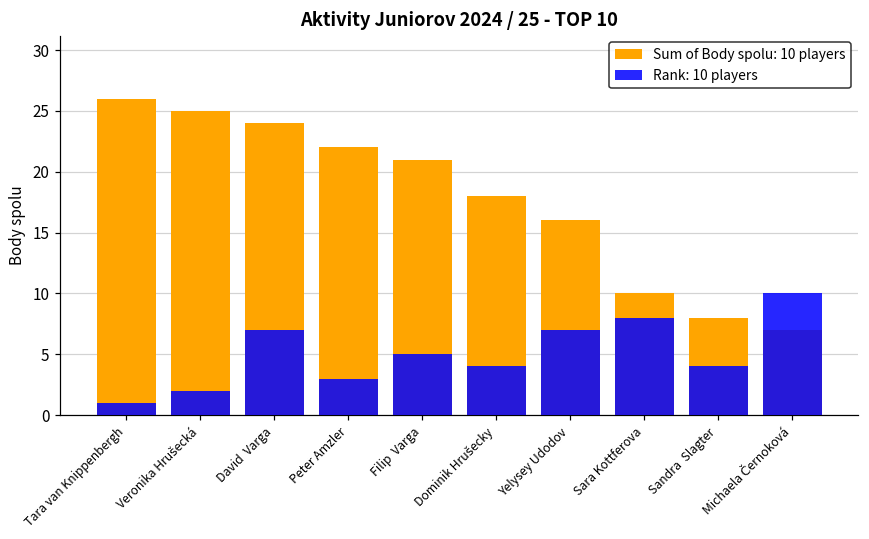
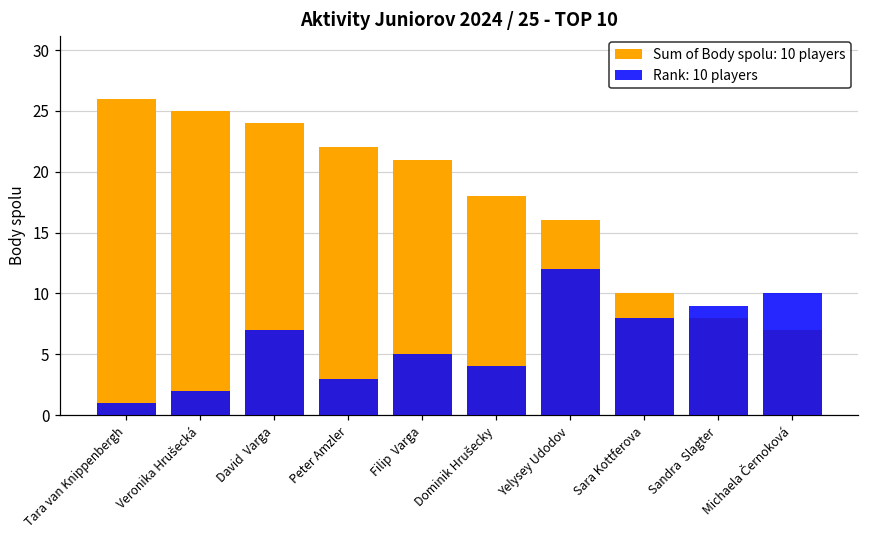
  {
    "Sum of Body spolu: 10 players": {
      "Tara van Knippenbergh": 26,
      "Veronika Hrušecká": 25,
      "David Varga": 24,
      "Peter Amzler": 22,
      "Filip Varga": 21,
      "Dominik Hrušecky": 18,
      "Yelysey Udodov": 16,
      "Sara Kottferova": 10
    },
    "Rank: 10 players": {
-     "Yelysey Udodov": 7,
-     "Sandra Slagter": 4,
+     "Yelysey Udodov": 12,
+     "Sandra Slagter": 9,
      "Michaela Černoková": 10
    }
  }
